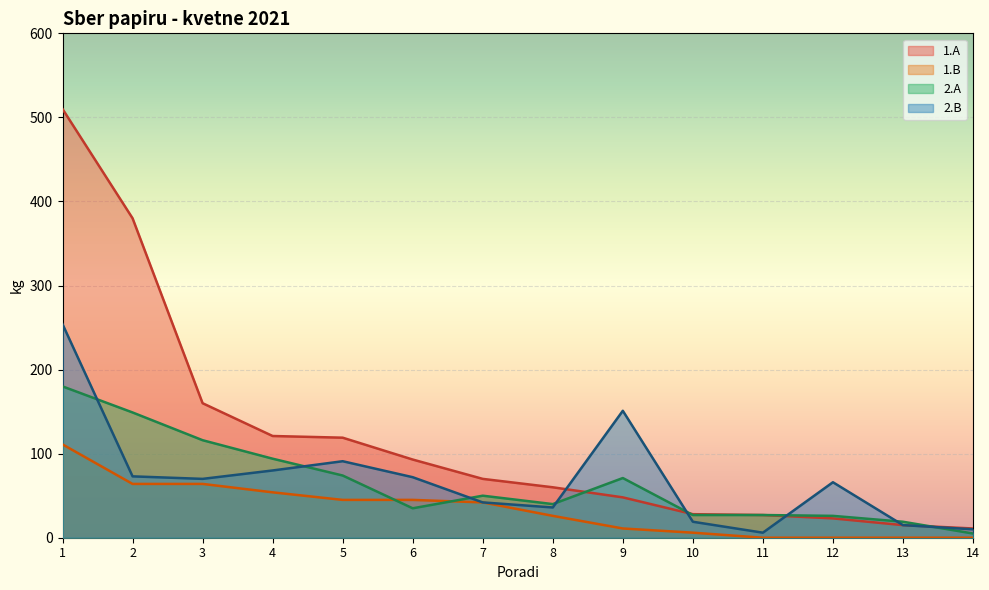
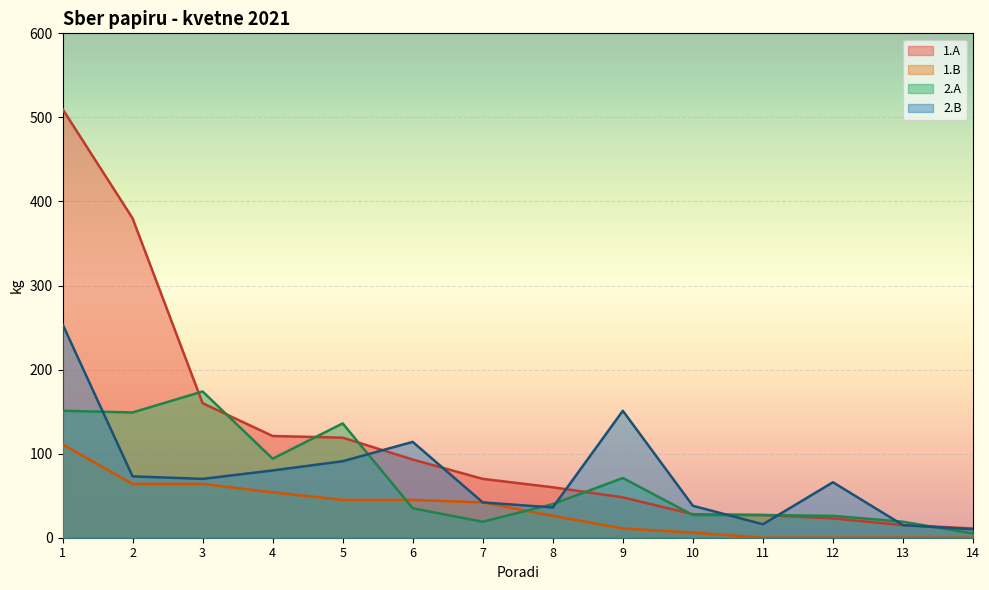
  {
    "2.A": {
-     "1": 180,
+     "1": 150,
      "2": 150,
-     "3": 120,
+     "3": 170,
      "4": 90,
-     "5": 70,
+     "5": 140,
      "6": 40,
-     "7": 50,
+     "7": 20,
      "8": 40,
      "9": 70,
      "13": 20,
      "14": 10
    },
    "2.B": {
      "1": 250,
      "2": 70,
      "3": 70,
      "4": 80,
      "5": 90,
-     "6": 70,
+     "6": 110,
      "8": 40,
      "9": 150,
-     "10": 20,
-     "11": 10,
+     "10": 40,
+     "11": 20,
      "12": 70
    }
  }
